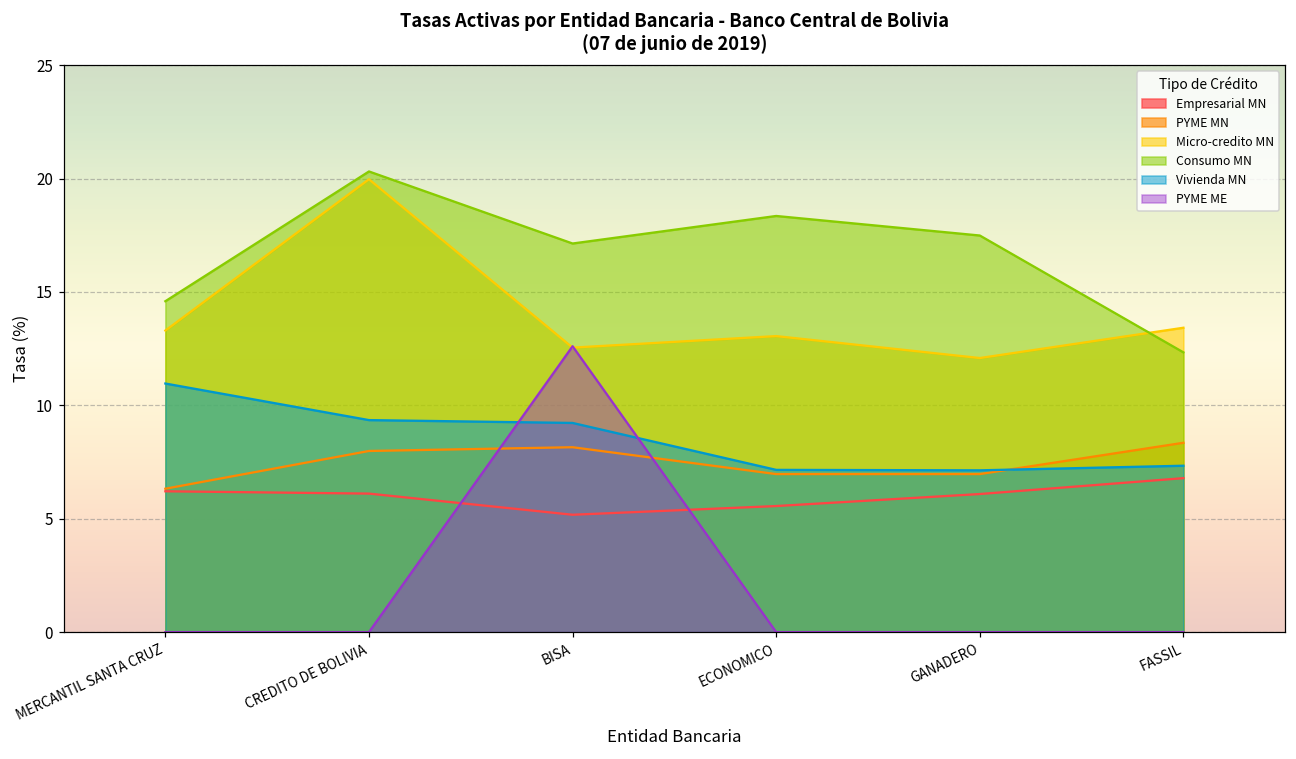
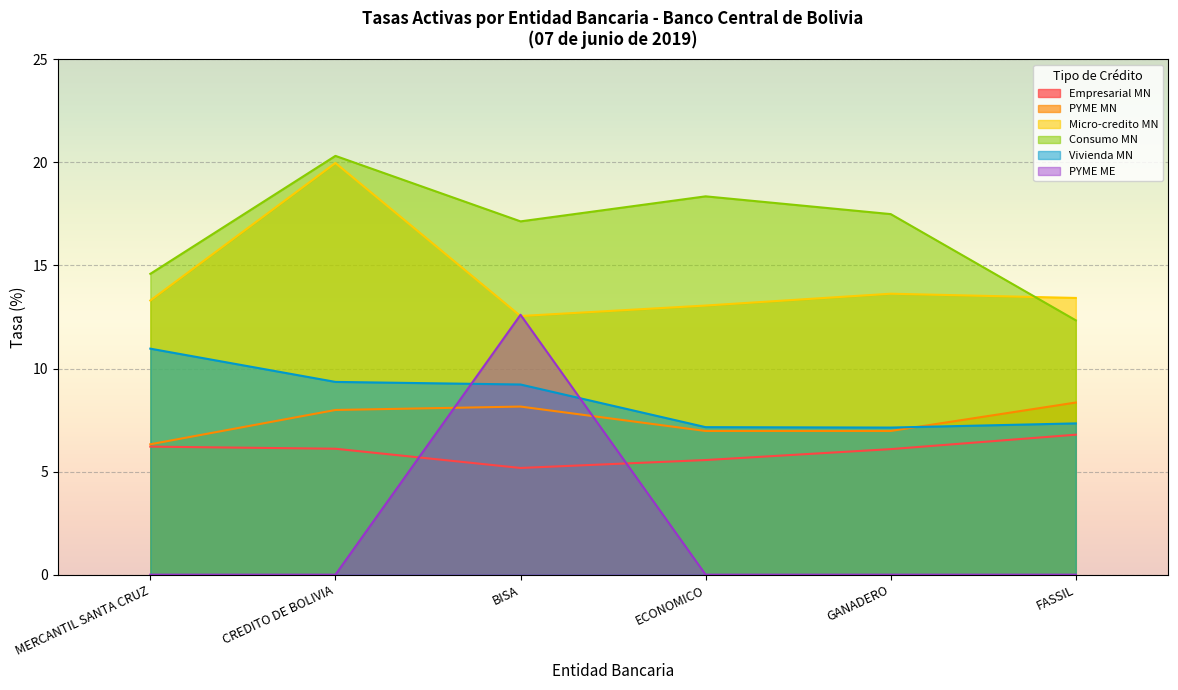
  {
    "Empresarial MN": {
      "CREDITO DE BOLIVIA": 6.1,
      "BISA": 5.2,
      "ECONOMICO": 5.6,
      "GANADERO": 6.1,
      "FASSIL": 6.8
    },
    "PYME MN": {
      "CREDITO DE BOLIVIA": 8.0,
      "BISA": 8.2,
      "ECONOMICO": 7.0,
      "GANADERO": 7.0,
      "FASSIL": 8.4
    },
    "Micro-credito MN": {
      "MERCANTIL SANTA CRUZ": 13.3,
      "CREDITO DE BOLIVIA": 20.0,
      "ECONOMICO": 13.1,
-     "GANADERO": 12.1,
+     "GANADERO": 13.6,
      "FASSIL": 13.4
    },
    "Consumo MN": {
      "MERCANTIL SANTA CRUZ": 14.6,
      "CREDITO DE BOLIVIA": 20.3,
      "BISA": 17.1,
      "ECONOMICO": 18.4,
      "GANADERO": 17.5,
      "FASSIL": 12.3
    },
    "Vivienda MN": {
      "MERCANTIL SANTA CRUZ": 11.0,
      "CREDITO DE BOLIVIA": 9.4,
      "BISA": 9.2,
      "ECONOMICO": 7.2,
      "GANADERO": 7.1,
      "FASSIL": 7.3
    },
    "PYME ME": {
      "MERCANTIL SANTA CRUZ": 0.0,
      "CREDITO DE BOLIVIA": 0.0,
      "ECONOMICO": 0.0,
      "GANADERO": 0.0,
      "FASSIL": 0.0
    }
  }
